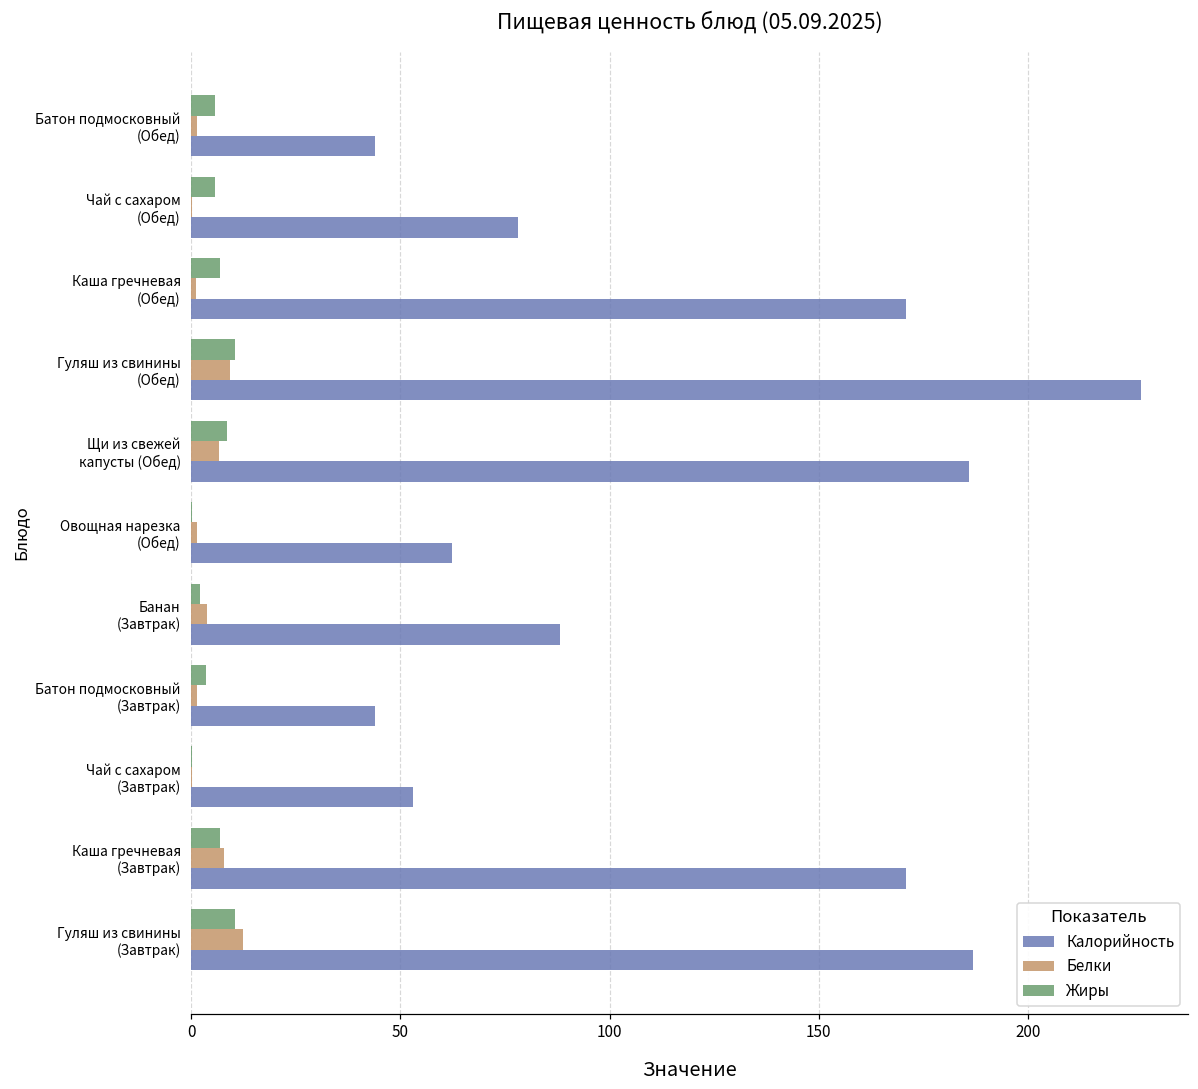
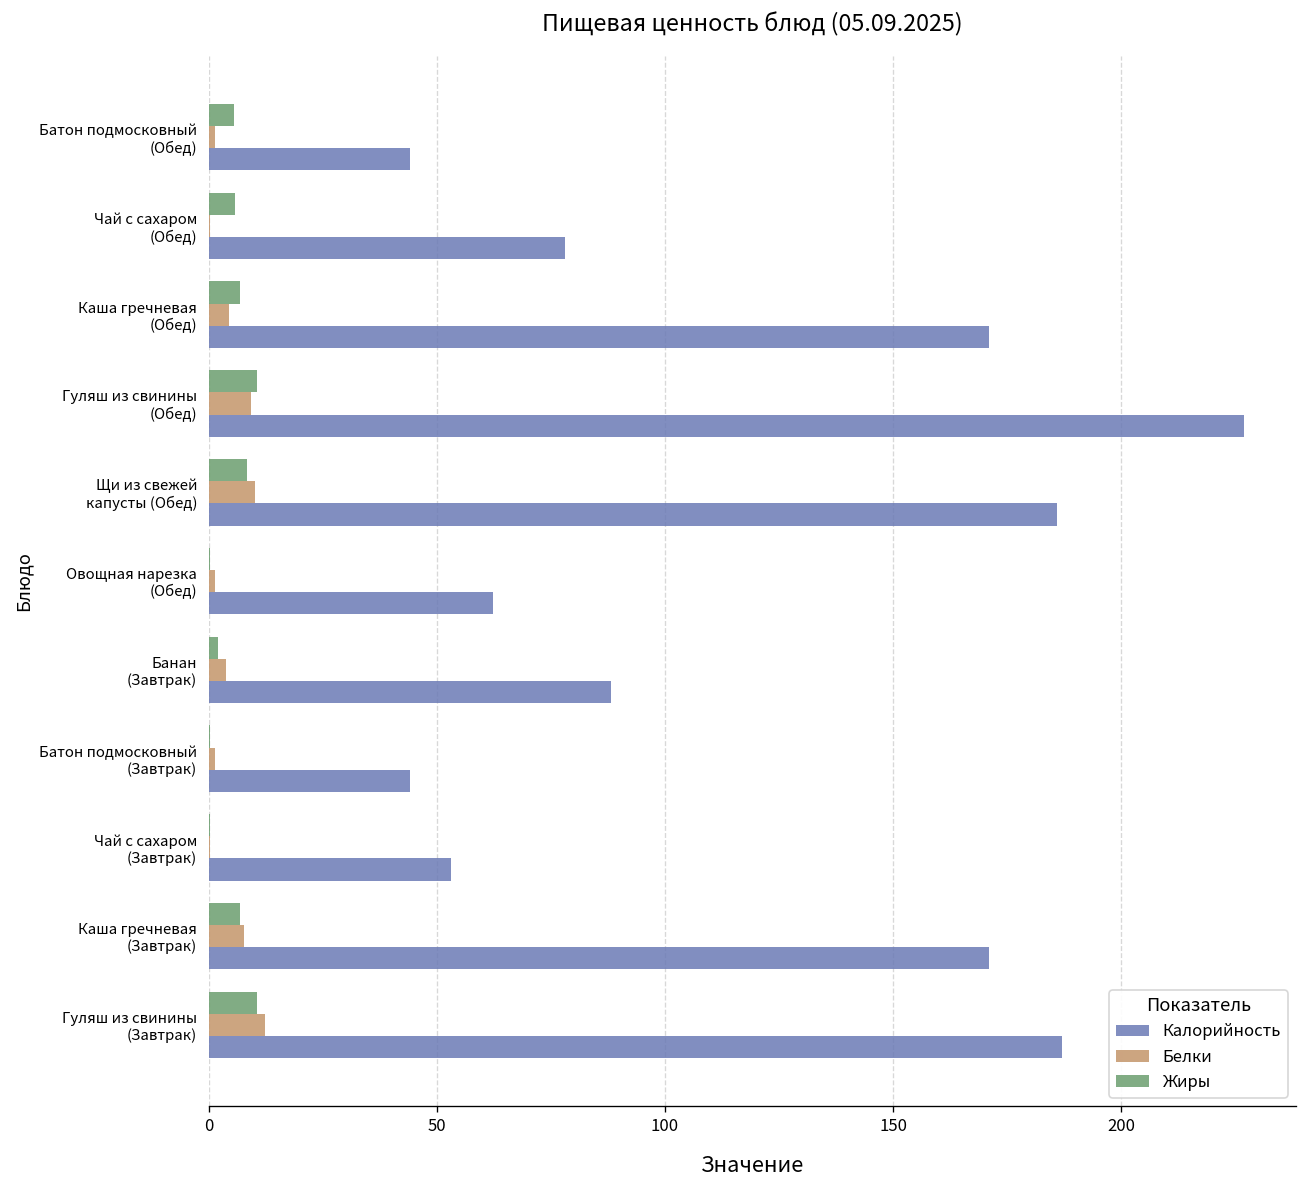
  {
    "Калорийность": {
      "Батон подмосковный (Обед)": 44,
      "Чай с сахаром (Обед)": 78,
      "Каша гречневая (Обед)": 171,
      "Гуляш из свинины (Обед)": 227,
      "Щи из свежей капусты (Обед)": 186,
      "Овощная нарезка (Обед)": 62,
      "Банан (Завтрак)": 88,
      "Батон подмосковный (Завтрак)": 44,
      "Чай с сахаром (Завтрак)": 53,
      "Каша гречневая (Завтрак)": 171,
      "Гуляш из свинины (Завтрак)": 187
    },
    "Белки": {
      "Батон подмосковный (Обед)": 1,
-     "Каша гречневая (Обед)": 1,
+     "Каша гречневая (Обед)": 5,
      "Гуляш из свинины (Обед)": 9,
-     "Щи из свежей капусты (Обед)": 7,
+     "Щи из свежей капусты (Обед)": 10,
      "Овощная нарезка (Обед)": 1,
      "Банан (Завтрак)": 4,
      "Батон подмосковный (Завтрак)": 1,
      "Каша гречневая (Завтрак)": 8,
      "Гуляш из свинины (Завтрак)": 12
    },
    "Жиры": {
      "Батон подмосковный (Обед)": 6,
      "Чай с сахаром (Обед)": 6,
      "Каша гречневая (Обед)": 7,
      "Гуляш из свинины (Обед)": 11,
      "Щи из свежей капусты (Обед)": 8,
      "Банан (Завтрак)": 2,
-     "Батон подмосковный (Завтрак)": 3,
+     "Батон подмосковный (Завтрак)": 0,
      "Каша гречневая (Завтрак)": 7,
      "Гуляш из свинины (Завтрак)": 11
    }
  }
